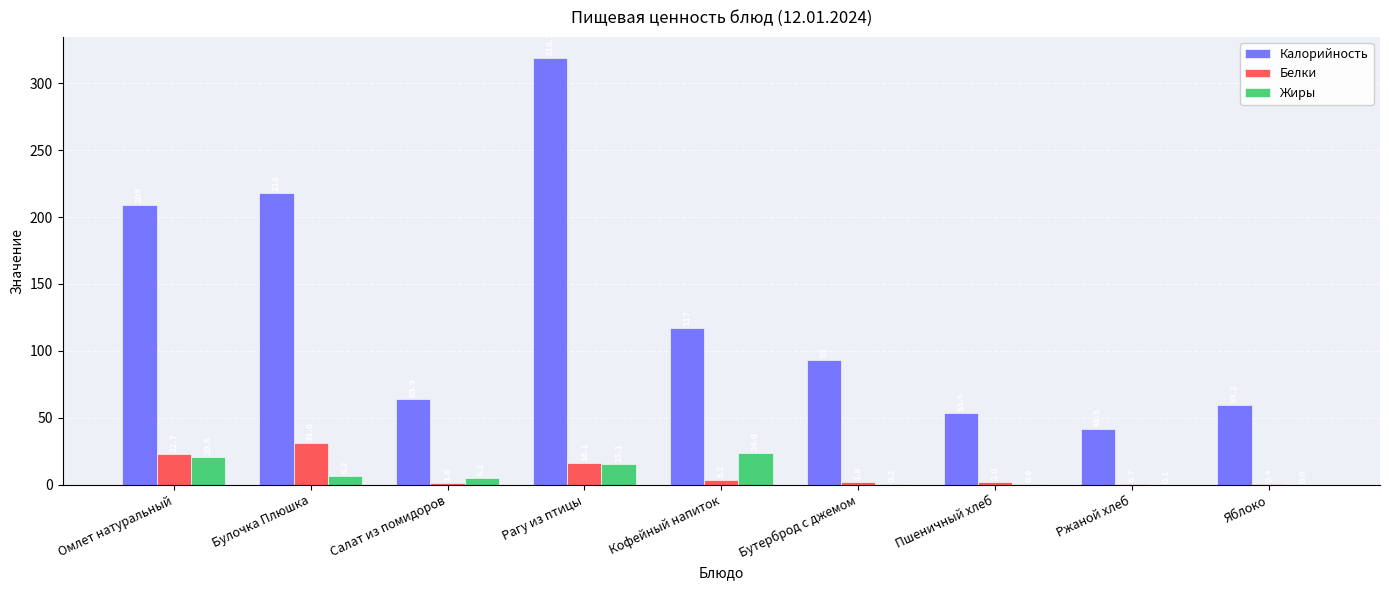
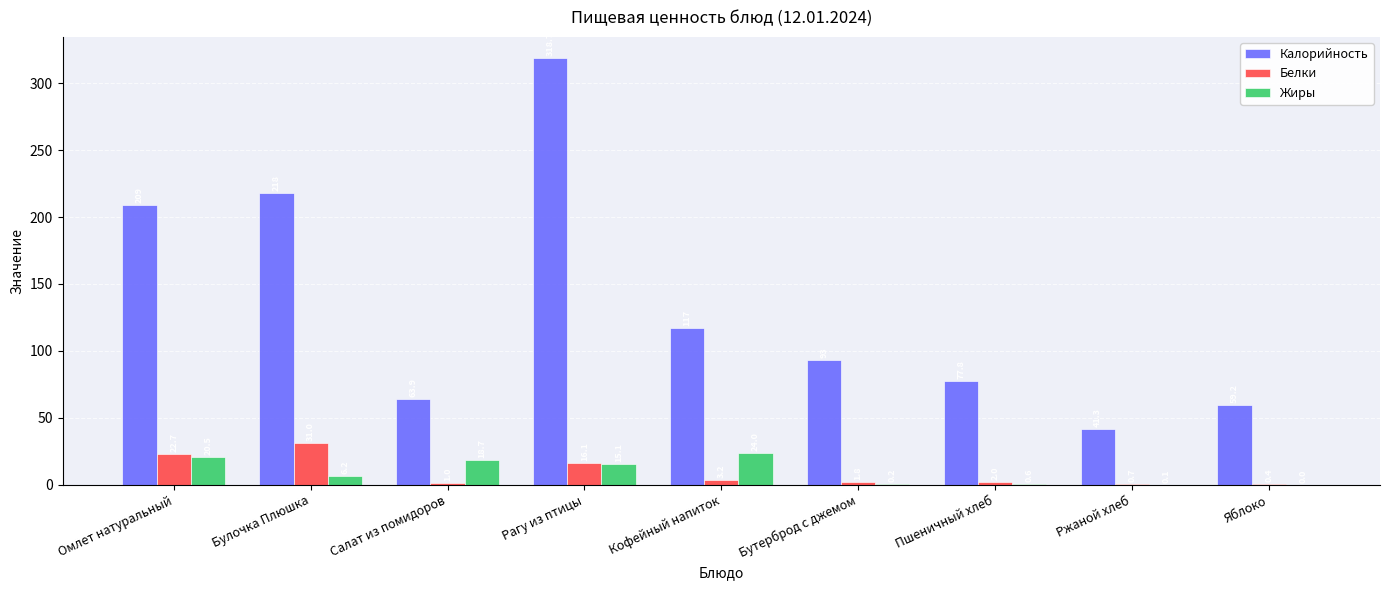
  {
    "Калорийность": {
      "Омлет натуральный": 209,
      "Булочка Плюшка": 218,
      "Салат из помидоров": 64,
      "Рагу из птицы": 319,
      "Кофейный напиток": 117,
      "Бутерброд с джемом": 93,
-     "Пшеничный хлеб": 54,
+     "Пшеничный хлеб": 78,
      "Ржаной хлеб": 41,
      "Яблоко": 59
    },
    "Белки": {
      "Омлет натуральный": 23,
      "Булочка Плюшка": 31,
      "Рагу из птицы": 16,
      "Кофейный напиток": 3,
      "Пшеничный хлеб": 2
    },
    "Жиры": {
      "Омлет натуральный": 21,
      "Булочка Плюшка": 6,
-     "Салат из помидоров": 5,
+     "Салат из помидоров": 19,
      "Рагу из птицы": 15,
      "Кофейный напиток": 24,
      "Яблоко": 0
    }
  }
